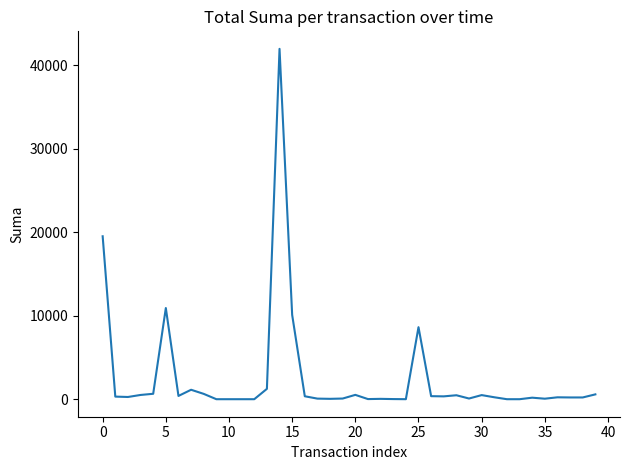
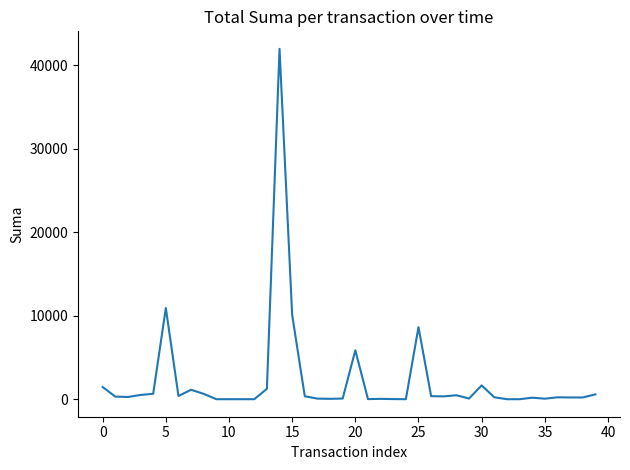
  {
-   "0": 20000,
+   "0": 1000,
    "5": 11000,
    "10": 0,
    "15": 10000,
-   "20": 1000,
+   "20": 6000,
    "25": 9000,
-   "30": 0,
+   "30": 2000,
    "35": 0
  }
